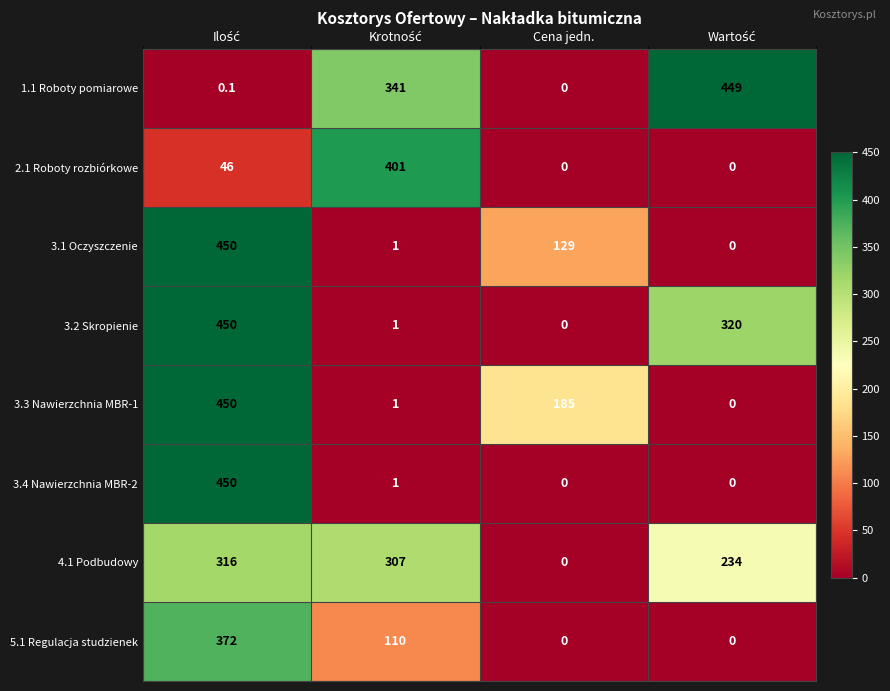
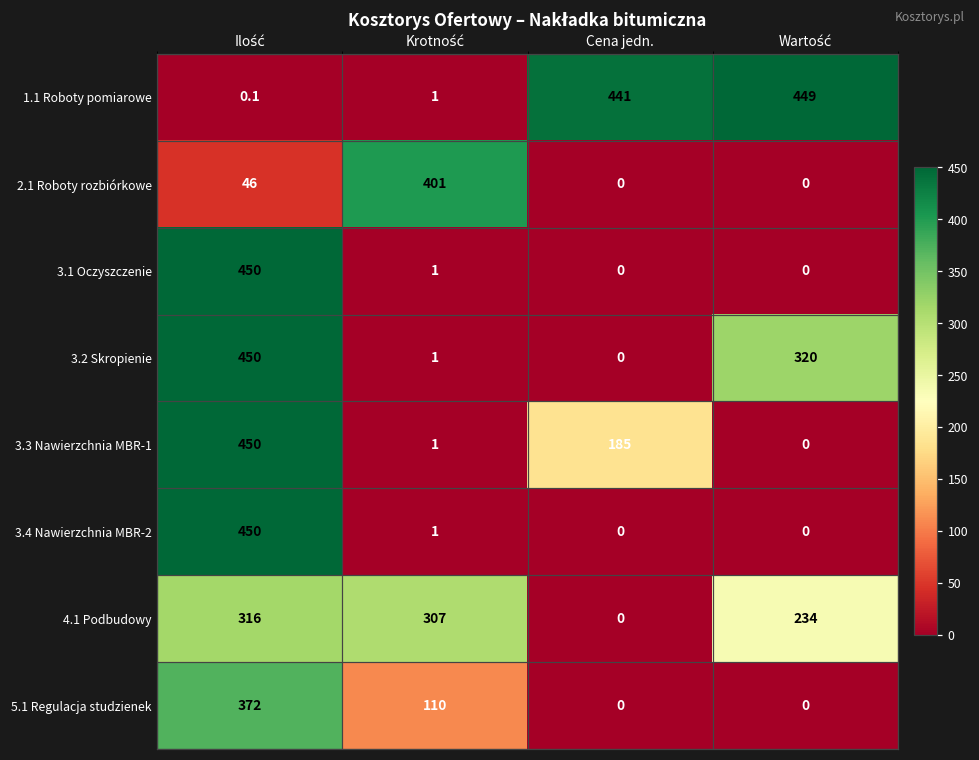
  {
    "1.1 Roboty pomiarowe": {
      "Ilość": 0.1,
-     "Krotność": 341,
-     "Cena jedn.": 0,
+     "Krotność": 1,
+     "Cena jedn.": 441,
      "Wartość": 449
    },
    "2.1 Roboty rozbiórkowe": {
      "Ilość": 46,
      "Krotność": 401,
      "Cena jedn.": 0,
      "Wartość": 0
    },
    "3.1 Oczyszczenie": {
      "Ilość": 450,
      "Krotność": 1,
-     "Cena jedn.": 129,
+     "Cena jedn.": 0,
      "Wartość": 0
    },
    "3.2 Skropienie": {
      "Ilość": 450,
      "Krotność": 1,
      "Cena jedn.": 0,
      "Wartość": 320
    },
    "3.3 Nawierzchnia MBR-1": {
      "Ilość": 450,
      "Krotność": 1,
      "Cena jedn.": 185,
      "Wartość": 0
    },
    "3.4 Nawierzchnia MBR-2": {
      "Ilość": 450,
      "Krotność": 1,
      "Cena jedn.": 0,
      "Wartość": 0
    },
    "4.1 Podbudowy": {
      "Ilość": 316,
      "Krotność": 307,
      "Cena jedn.": 0,
      "Wartość": 234
    },
    "5.1 Regulacja studzienek": {
      "Ilość": 372,
      "Krotność": 110,
      "Cena jedn.": 0,
      "Wartość": 0
    }
  }
